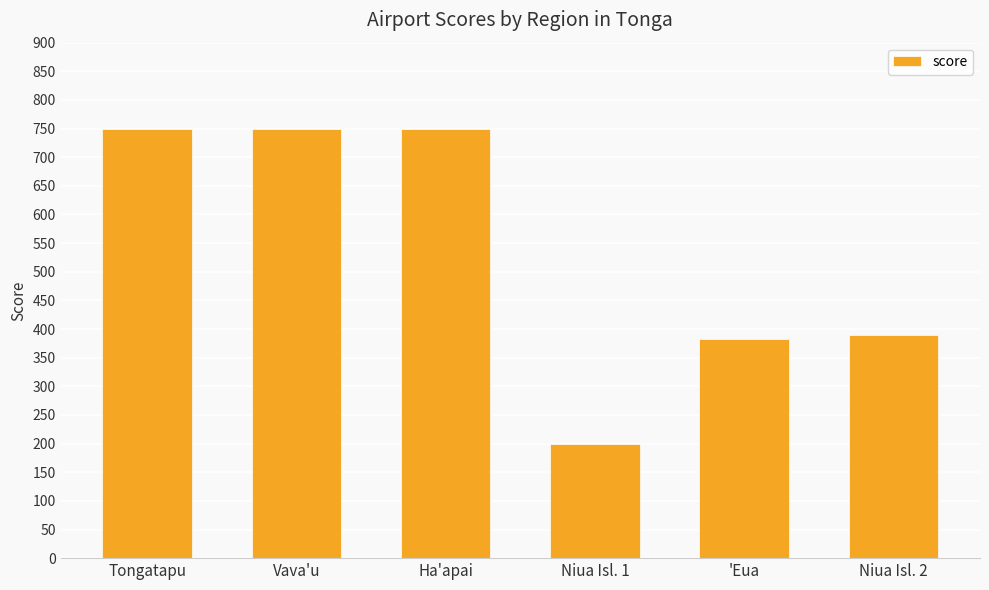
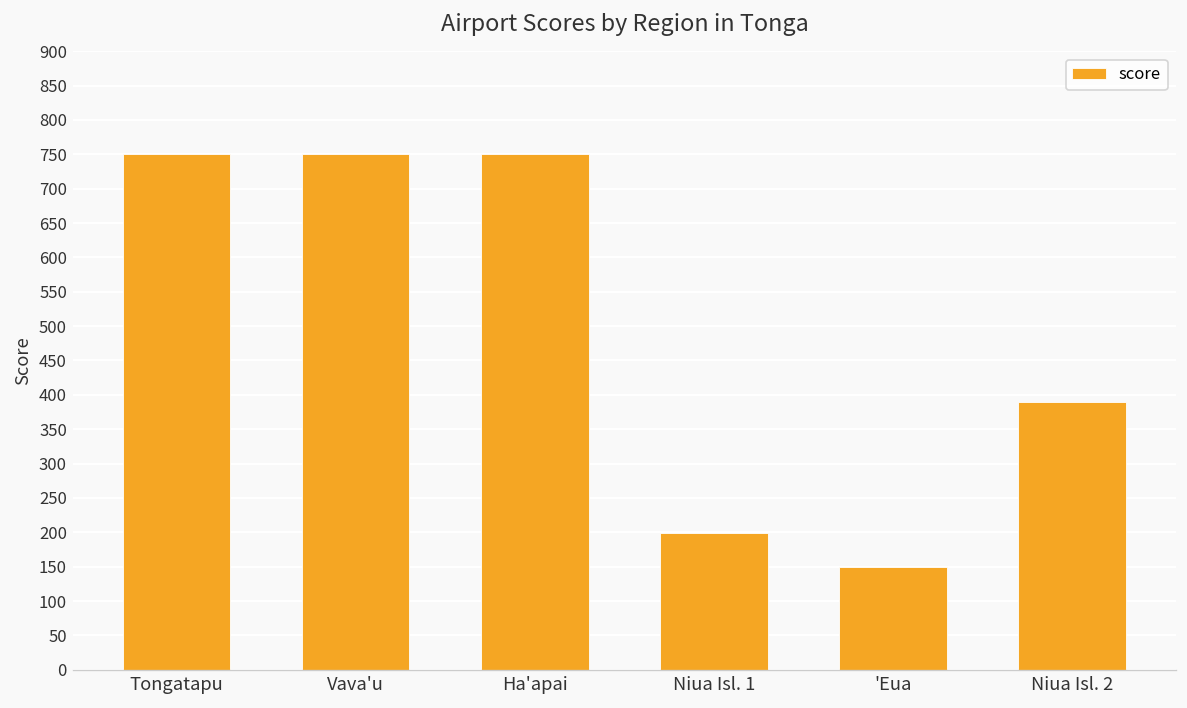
  {
    "Tongatapu": 750,
    "Vava'u": 750,
    "Ha'apai": 750,
    "Niua Isl. 1": 200,
-   "'Eua": 380,
+   "'Eua": 150,
    "Niua Isl. 2": 390
  }
